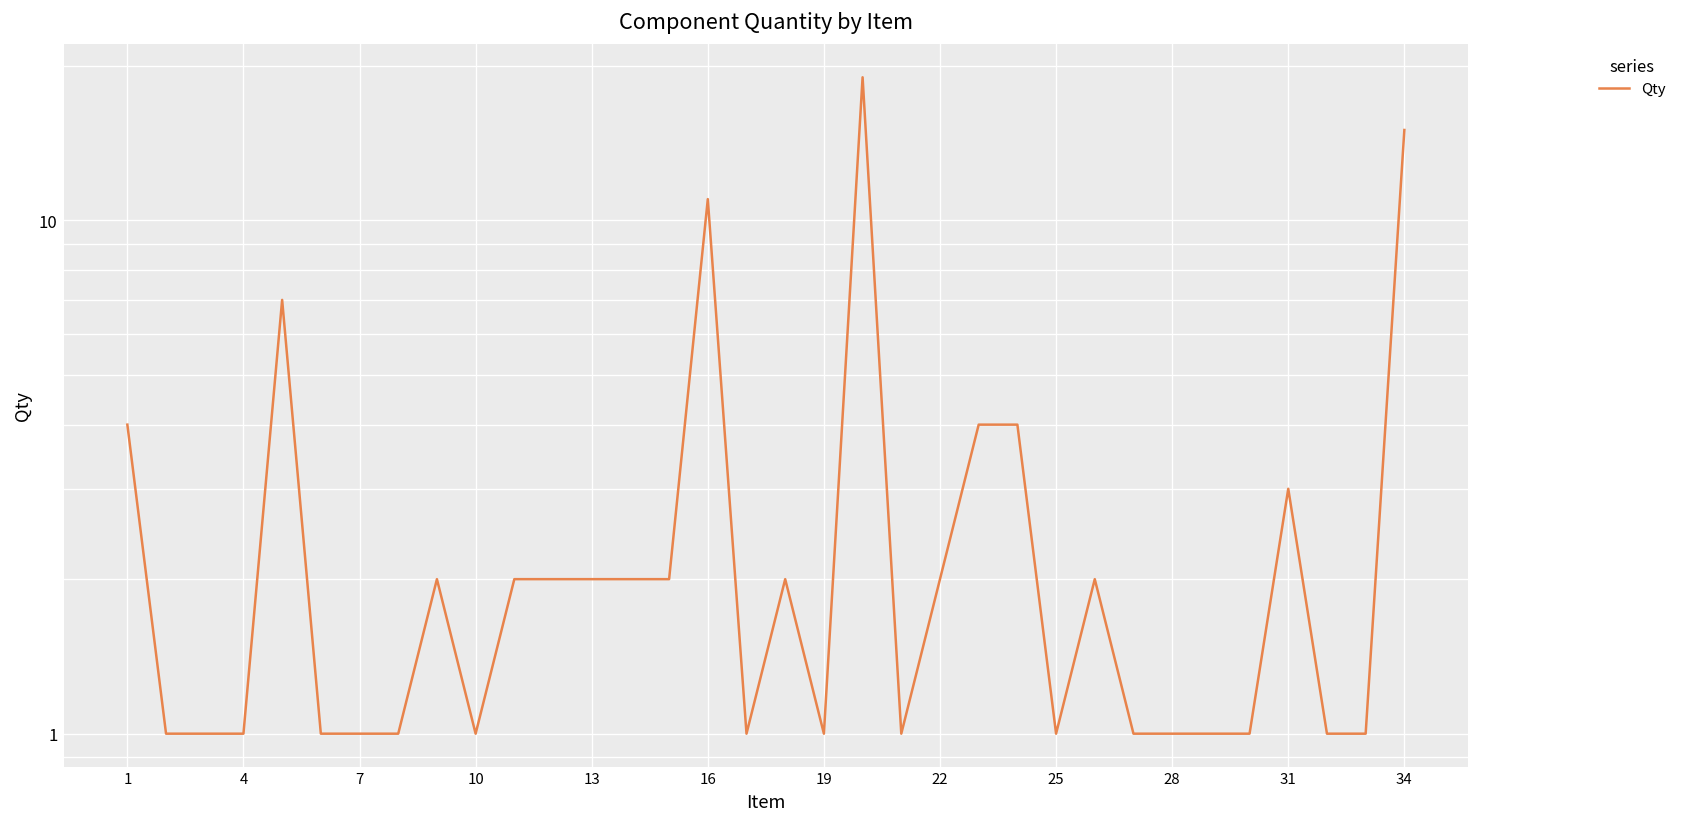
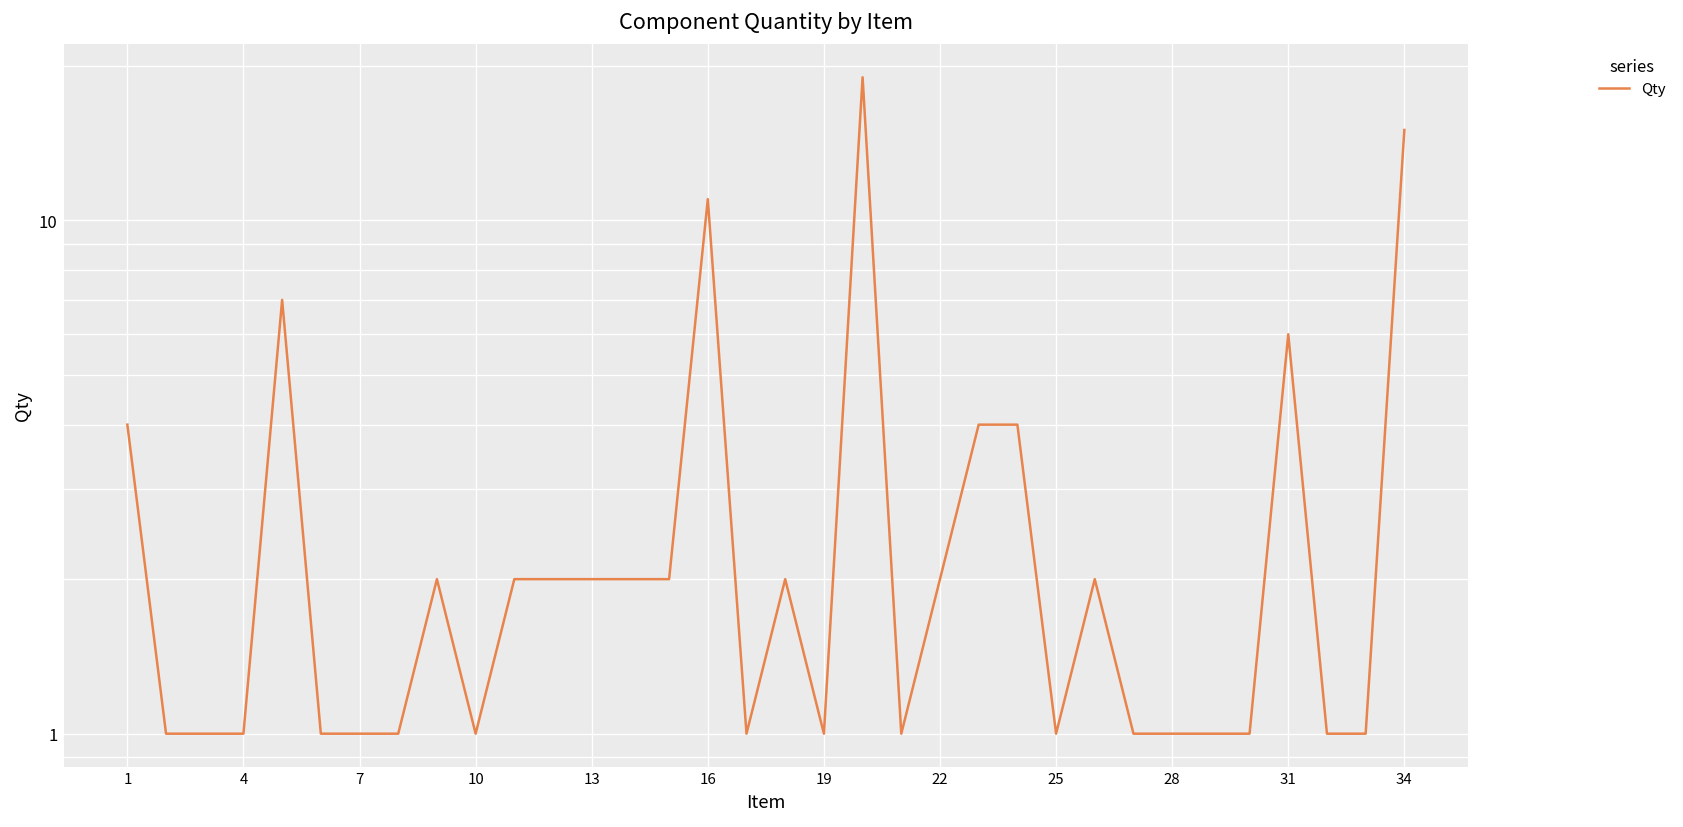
  {
    "1": 4,
    "4": 1,
    "7": 1,
    "10": 1,
    "13": 2,
    "16": 11,
    "19": 1,
    "22": 2,
    "25": 1,
    "28": 1,
-   "31": 3,
+   "31": 6,
    "34": 15
  }
